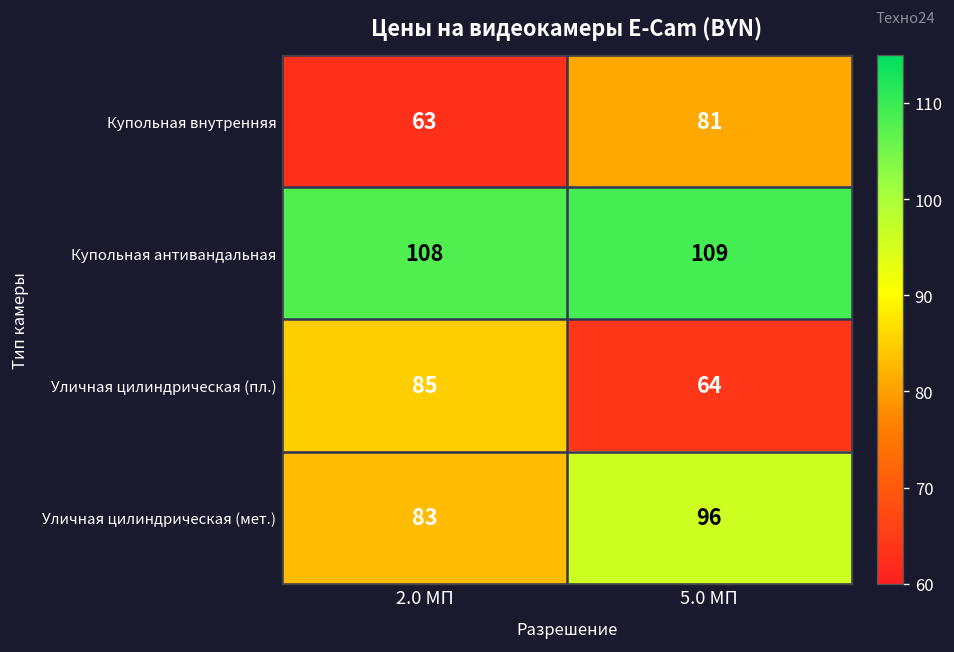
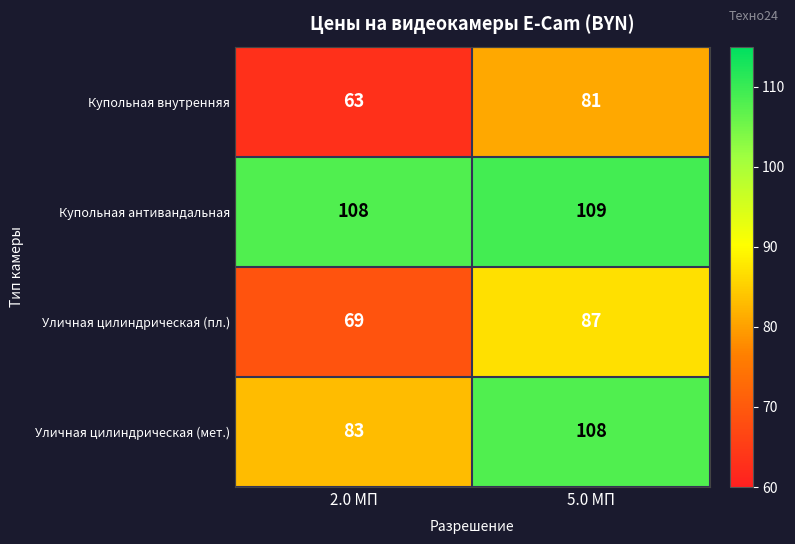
  {
    "Купольная внутренняя": {
      "2.0 МП": 63,
      "5.0 МП": 81
    },
    "Купольная антивандальная": {
      "2.0 МП": 108,
      "5.0 МП": 109
    },
    "Уличная цилиндрическая (пл.)": {
-     "2.0 МП": 85,
-     "5.0 МП": 64
+     "2.0 МП": 69,
+     "5.0 МП": 87
    },
    "Уличная цилиндрическая (мет.)": {
      "2.0 МП": 83,
-     "5.0 МП": 96
+     "5.0 МП": 108
    }
  }
